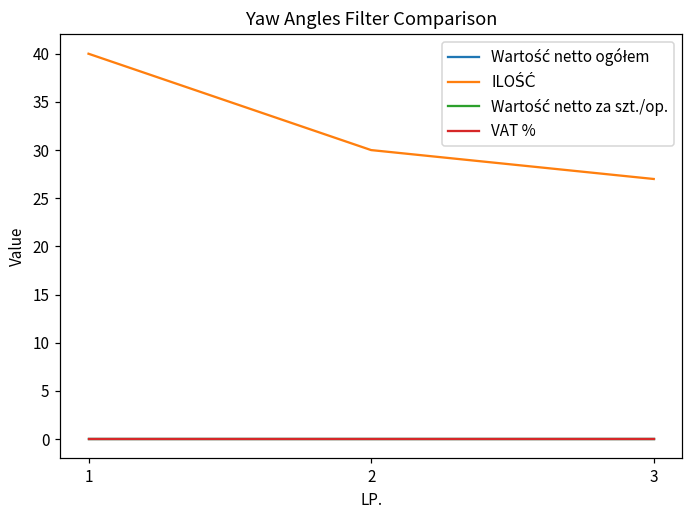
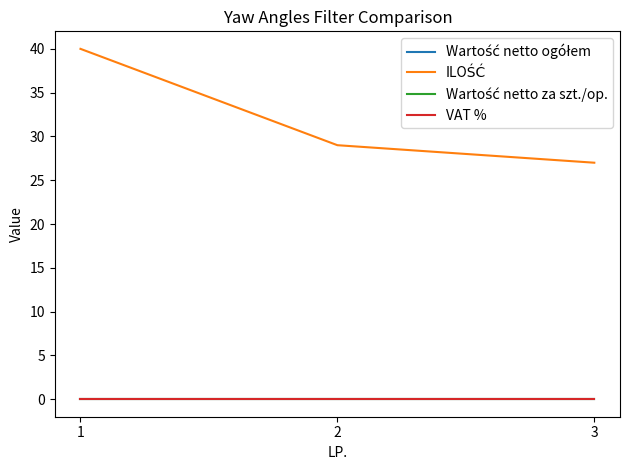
  {
    "VAT %": {
      "1": 0,
      "2": 0,
      "3": 0
    },
    "ILOŚĆ": {
      "1": 40,
-     "2": 30,
+     "2": 29,
      "3": 27
    }
  }
